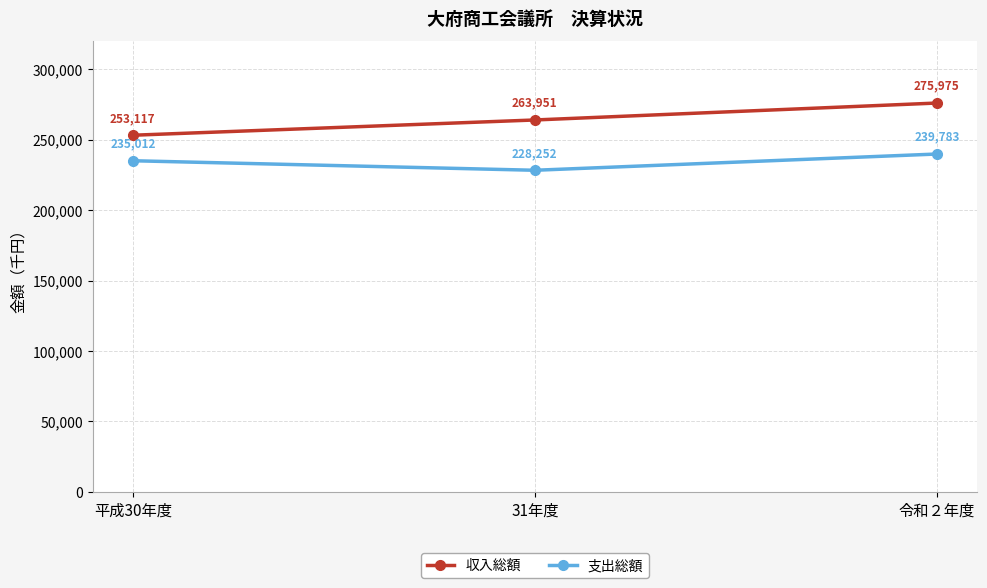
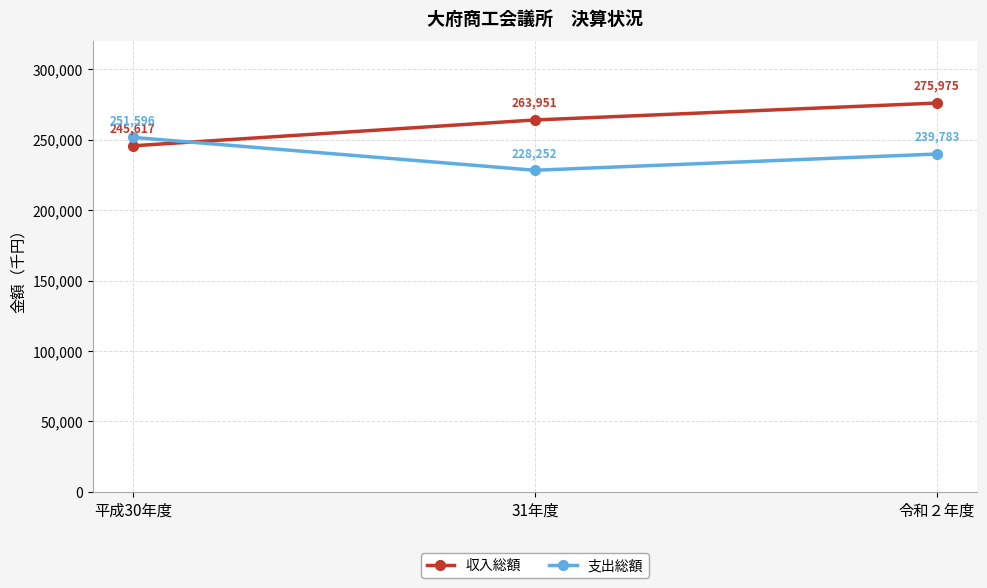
  {
    "収入総額": {
-     "平成30年度": "253,117",
+     "平成30年度": "245,617",
      "31年度": "263,951",
      "令和２年度": "275,975"
    },
    "支出総額": {
-     "平成30年度": "235,012",
+     "平成30年度": "251,596",
      "31年度": "228,252",
      "令和２年度": "239,783"
    }
  }
